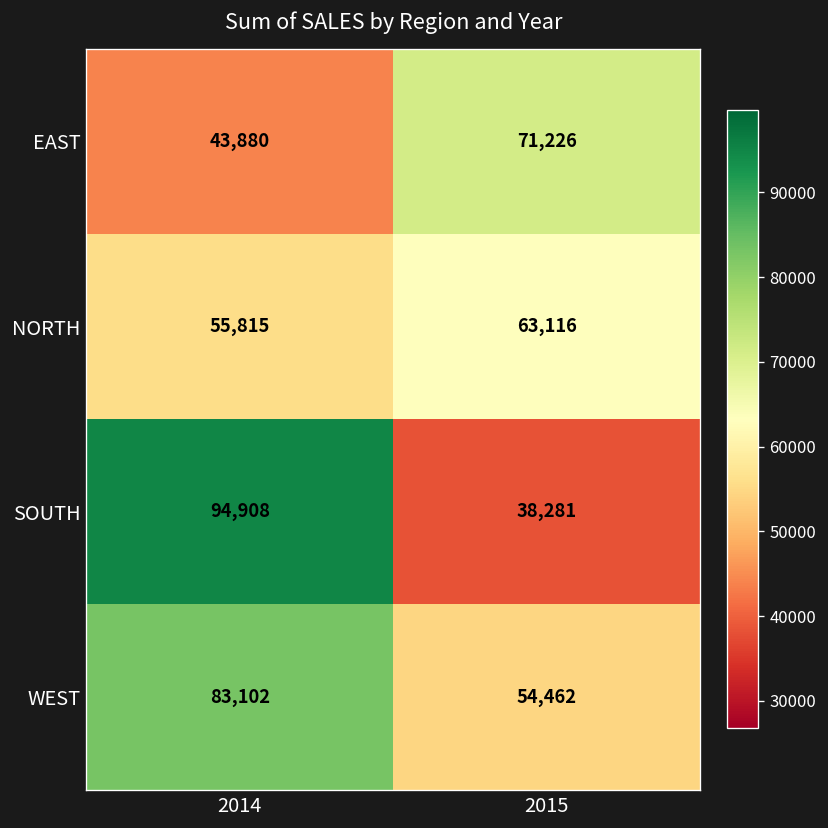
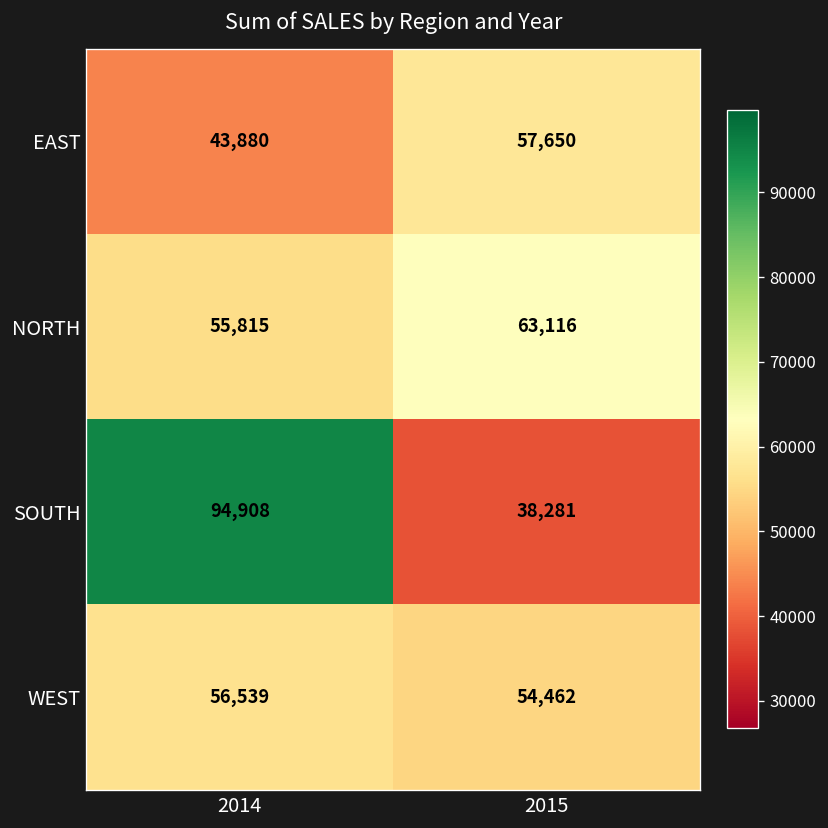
  {
    "EAST": {
      "2014": "43,880",
-     "2015": "71,226"
+     "2015": "57,650"
    },
    "NORTH": {
      "2014": "55,815",
      "2015": "63,116"
    },
    "SOUTH": {
      "2014": "94,908",
      "2015": "38,281"
    },
    "WEST": {
-     "2014": "83,102",
+     "2014": "56,539",
      "2015": "54,462"
    }
  }
